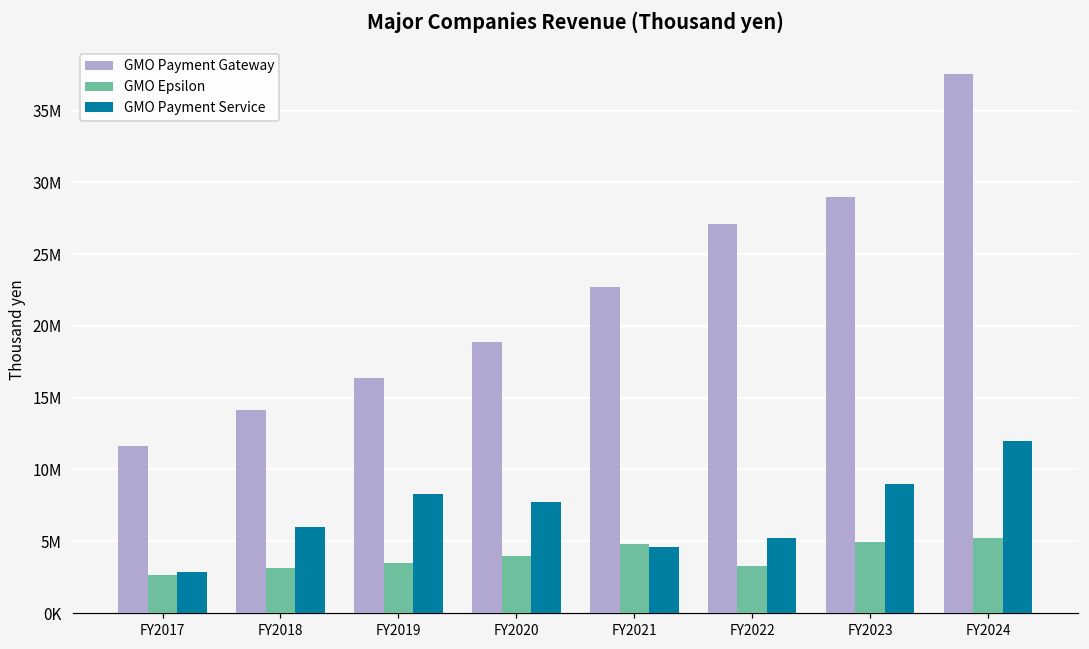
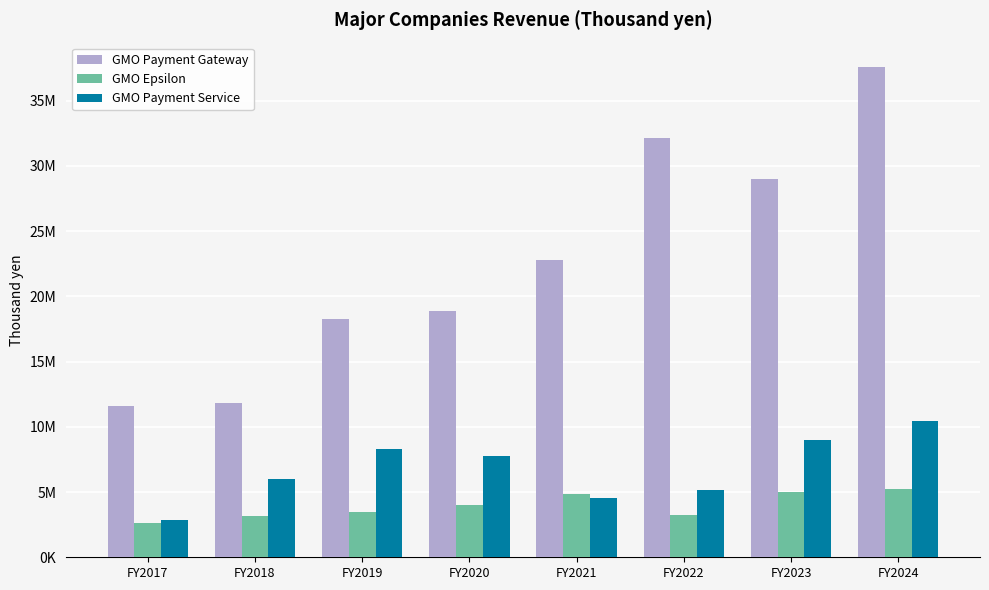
  {
    "GMO Payment Gateway": {
      "FY2017": 11600000,
-     "FY2018": 14100000,
-     "FY2019": 16300000,
+     "FY2018": 11900000,
+     "FY2019": 18300000,
      "FY2020": 18900000,
      "FY2021": 22700000,
-     "FY2022": 27100000,
+     "FY2022": 32100000,
      "FY2023": 29000000,
      "FY2024": 37600000
    },
    "GMO Epsilon": {
      "FY2017": 2600000,
      "FY2018": 3100000,
      "FY2019": 3500000,
      "FY2020": 4000000,
      "FY2021": 4800000,
      "FY2022": 3300000,
      "FY2023": 5000000,
      "FY2024": 5200000
    },
    "GMO Payment Service": {
      "FY2017": 2900000,
      "FY2018": 6000000,
      "FY2019": 8300000,
      "FY2020": 7700000,
      "FY2021": 4600000,
      "FY2022": 5200000,
      "FY2023": 9000000,
-     "FY2024": 12000000
+     "FY2024": 10500000
    }
  }
